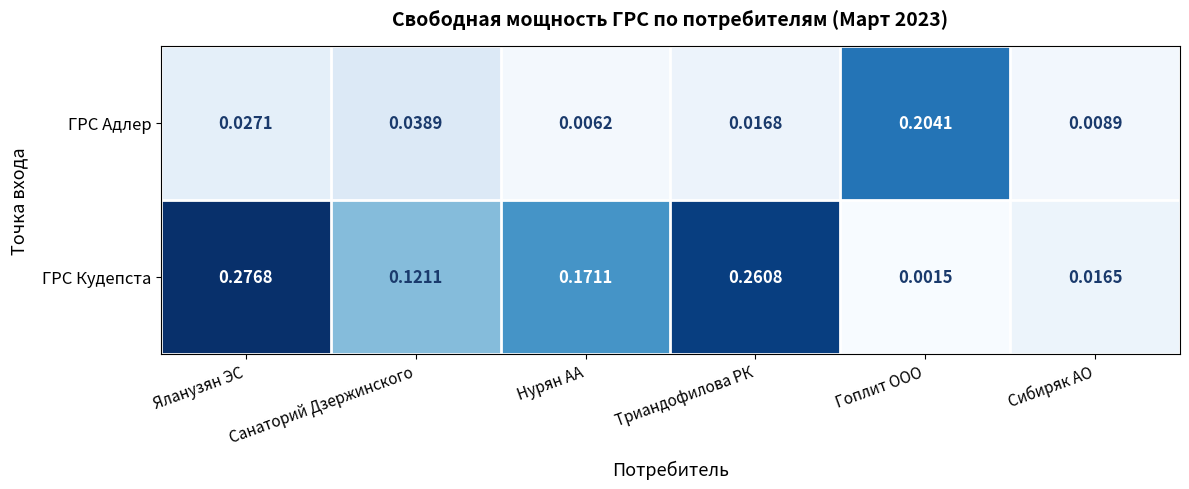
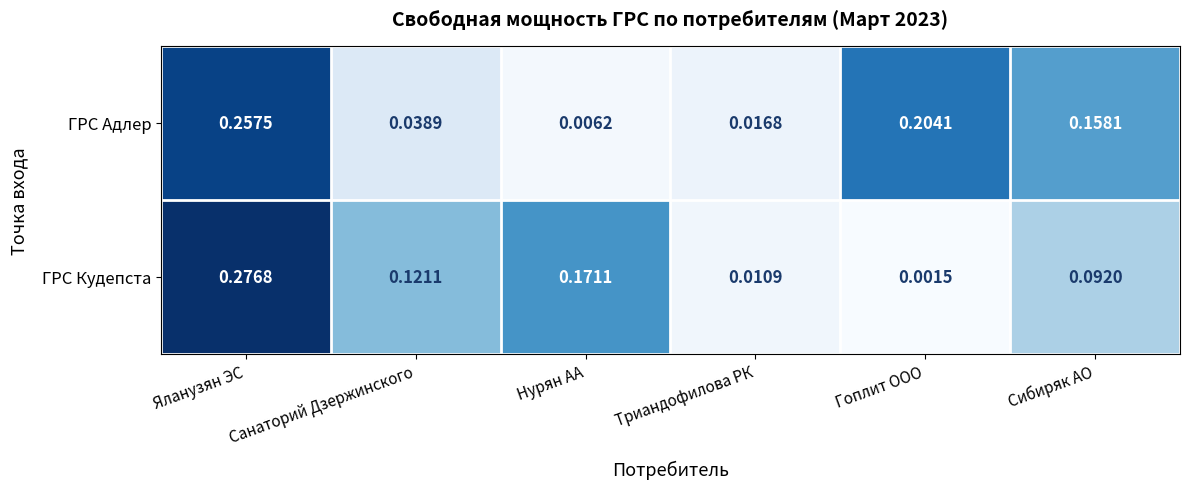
  {
    "ГРС Адлер": {
-     "Яланузян ЭС": 0.0271,
+     "Яланузян ЭС": 0.2575,
      "Санаторий Дзержинского": 0.0389,
      "Нурян АА": 0.0062,
      "Триандофилова РК": 0.0168,
      "Гоплит ООО": 0.2041,
-     "Сибиряк АО": 0.0089
+     "Сибиряк АО": 0.1581
    },
    "ГРС Кудепста": {
      "Яланузян ЭС": 0.2768,
      "Санаторий Дзержинского": 0.1211,
      "Нурян АА": 0.1711,
-     "Триандофилова РК": 0.2608,
+     "Триандофилова РК": 0.0109,
      "Гоплит ООО": 0.0015,
-     "Сибиряк АО": 0.0165
+     "Сибиряк АО": 0.0920
    }
  }
